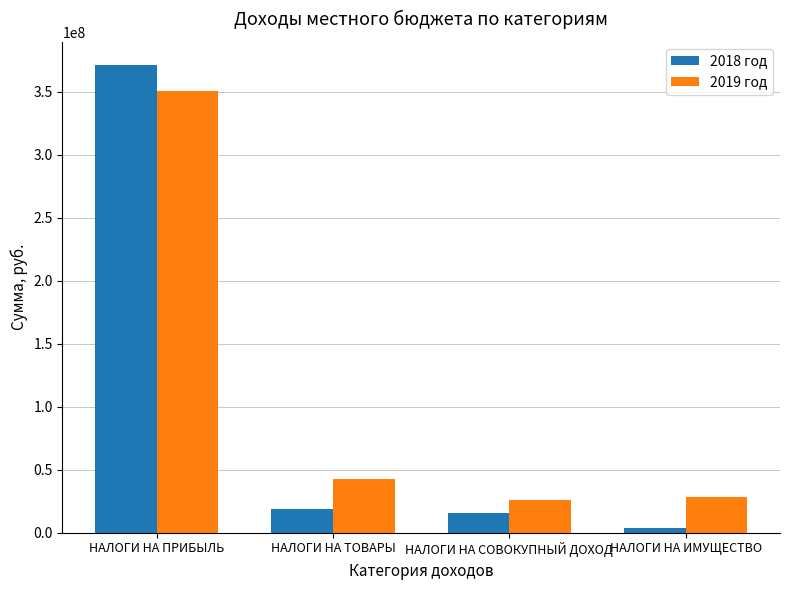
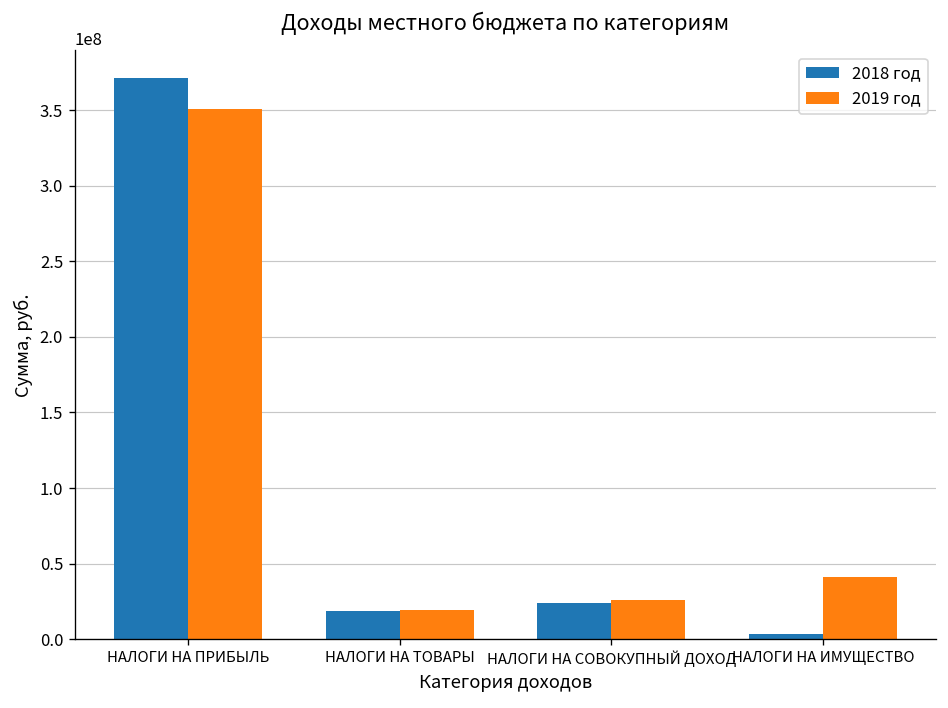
  {
    "2018 год": {
      "НАЛОГИ НА ПРИБЫЛЬ": 371000000,
      "НАЛОГИ НА ТОВАРЫ": 19000000,
-     "НАЛОГИ НА СОВОКУПНЫЙ ДОХОД": 16000000,
+     "НАЛОГИ НА СОВОКУПНЫЙ ДОХОД": 24000000,
      "НАЛОГИ НА ИМУЩЕСТВО": 3000000
    },
    "2019 год": {
      "НАЛОГИ НА ПРИБЫЛЬ": 351000000,
-     "НАЛОГИ НА ТОВАРЫ": 43000000,
+     "НАЛОГИ НА ТОВАРЫ": 20000000,
      "НАЛОГИ НА СОВОКУПНЫЙ ДОХОД": 26000000,
-     "НАЛОГИ НА ИМУЩЕСТВО": 28000000
+     "НАЛОГИ НА ИМУЩЕСТВО": 41000000
    }
  }
